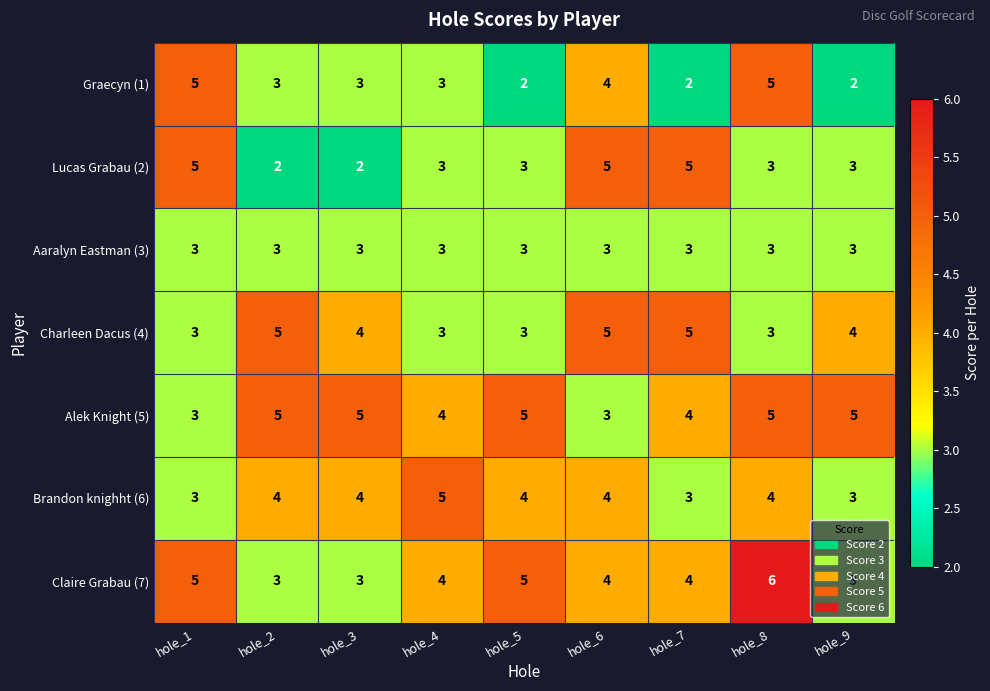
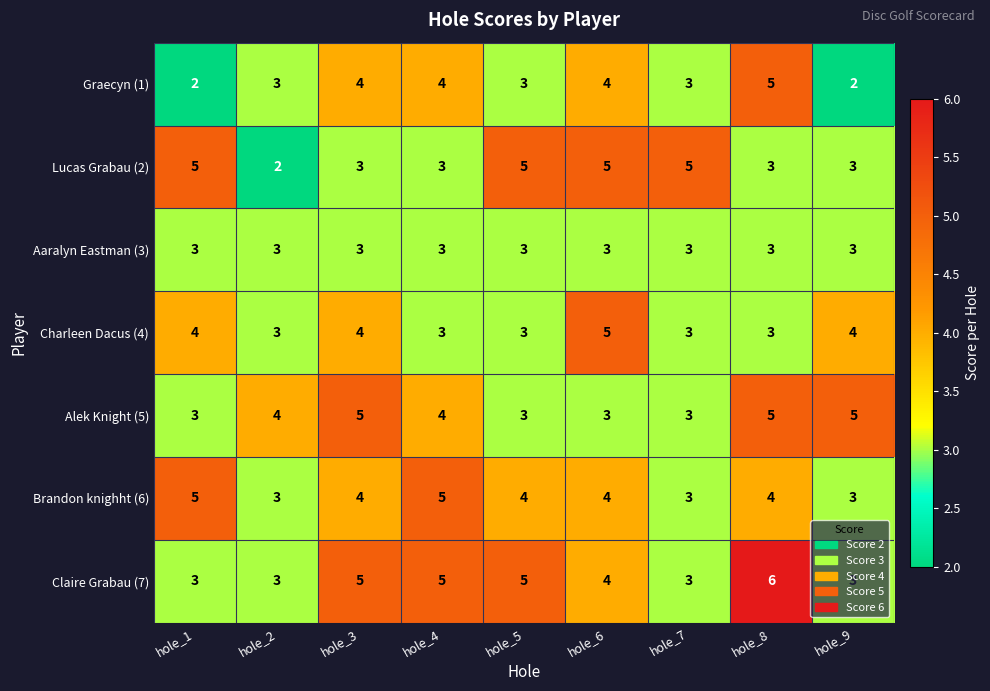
  {
    "Graecyn (1)": {
-     "hole_1": 5,
+     "hole_1": 2,
      "hole_2": 3,
-     "hole_3": 3,
-     "hole_4": 3,
-     "hole_5": 2,
+     "hole_3": 4,
+     "hole_4": 4,
+     "hole_5": 3,
      "hole_6": 4,
-     "hole_7": 2,
+     "hole_7": 3,
      "hole_8": 5,
      "hole_9": 2
    },
    "Lucas Grabau (2)": {
      "hole_1": 5,
      "hole_2": 2,
-     "hole_3": 2,
+     "hole_3": 3,
      "hole_4": 3,
-     "hole_5": 3,
+     "hole_5": 5,
      "hole_6": 5,
      "hole_7": 5,
      "hole_8": 3,
      "hole_9": 3
    },
    "Aaralyn Eastman (3)": {
      "hole_1": 3,
      "hole_2": 3,
      "hole_3": 3,
      "hole_4": 3,
      "hole_5": 3,
      "hole_6": 3,
      "hole_7": 3,
      "hole_8": 3,
      "hole_9": 3
    },
    "Charleen Dacus (4)": {
-     "hole_1": 3,
-     "hole_2": 5,
+     "hole_1": 4,
+     "hole_2": 3,
      "hole_3": 4,
      "hole_4": 3,
      "hole_5": 3,
      "hole_6": 5,
-     "hole_7": 5,
+     "hole_7": 3,
      "hole_8": 3,
      "hole_9": 4
    },
    "Alek Knight (5)": {
      "hole_1": 3,
-     "hole_2": 5,
+     "hole_2": 4,
      "hole_3": 5,
      "hole_4": 4,
-     "hole_5": 5,
+     "hole_5": 3,
      "hole_6": 3,
-     "hole_7": 4,
+     "hole_7": 3,
      "hole_8": 5,
      "hole_9": 5
    },
    "Brandon knighht (6)": {
-     "hole_1": 3,
-     "hole_2": 4,
+     "hole_1": 5,
+     "hole_2": 3,
      "hole_3": 4,
      "hole_4": 5,
      "hole_5": 4,
      "hole_6": 4,
      "hole_7": 3,
      "hole_8": 4,
      "hole_9": 3
    },
    "Claire Grabau (7)": {
-     "hole_1": 5,
+     "hole_1": 3,
      "hole_2": 3,
-     "hole_3": 3,
-     "hole_4": 4,
+     "hole_3": 5,
+     "hole_4": 5,
      "hole_5": 5,
      "hole_6": 4,
-     "hole_7": 4,
+     "hole_7": 3,
      "hole_8": 6
    }
  }
